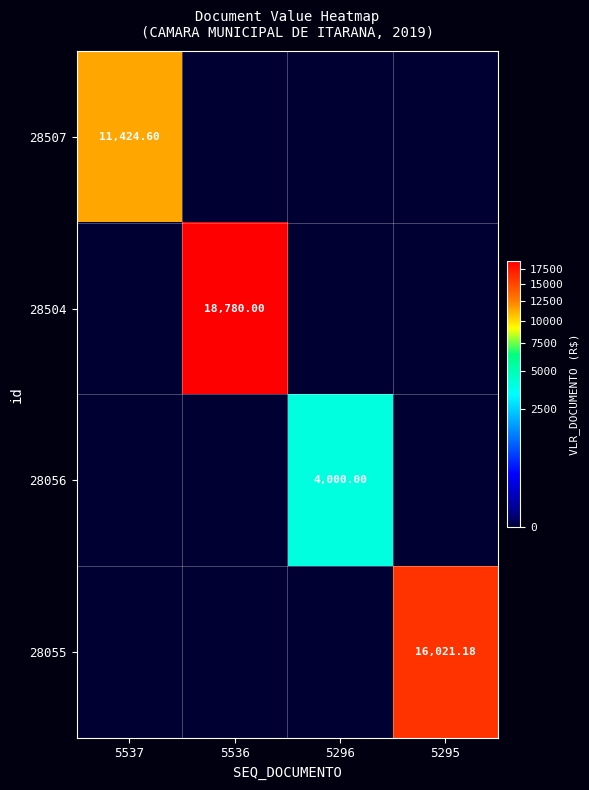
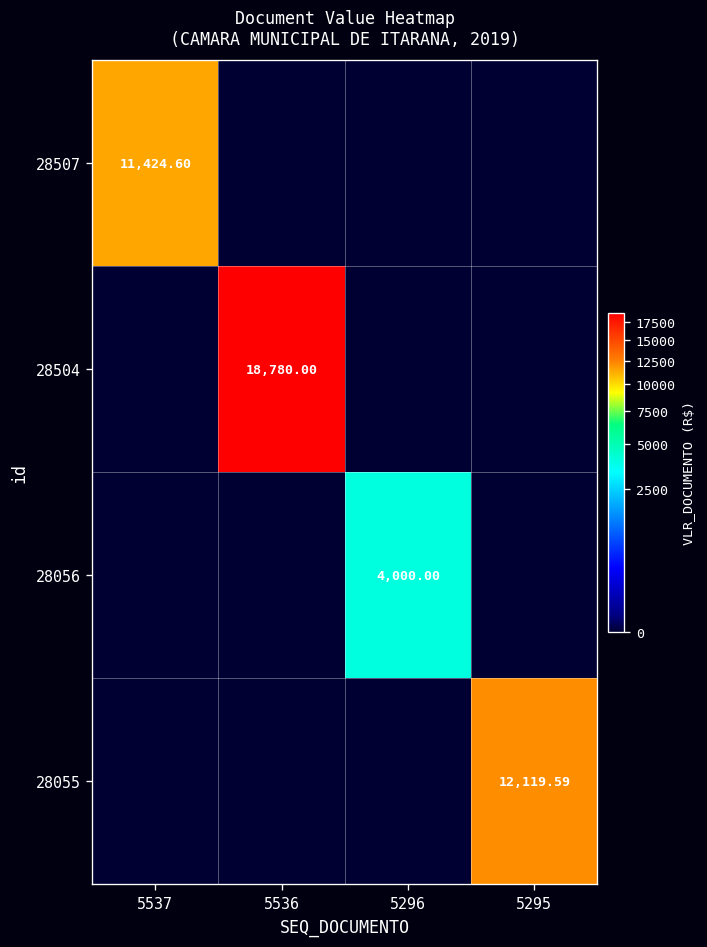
  {
    "28507": {
      "5537": "11,424.60"
    },
    "28504": {
      "5536": "18,780.00"
    },
    "28056": {
      "5296": "4,000.00"
    },
    "28055": {
-     "5295": "16,021.18"
+     "5295": "12,119.59"
    }
  }
